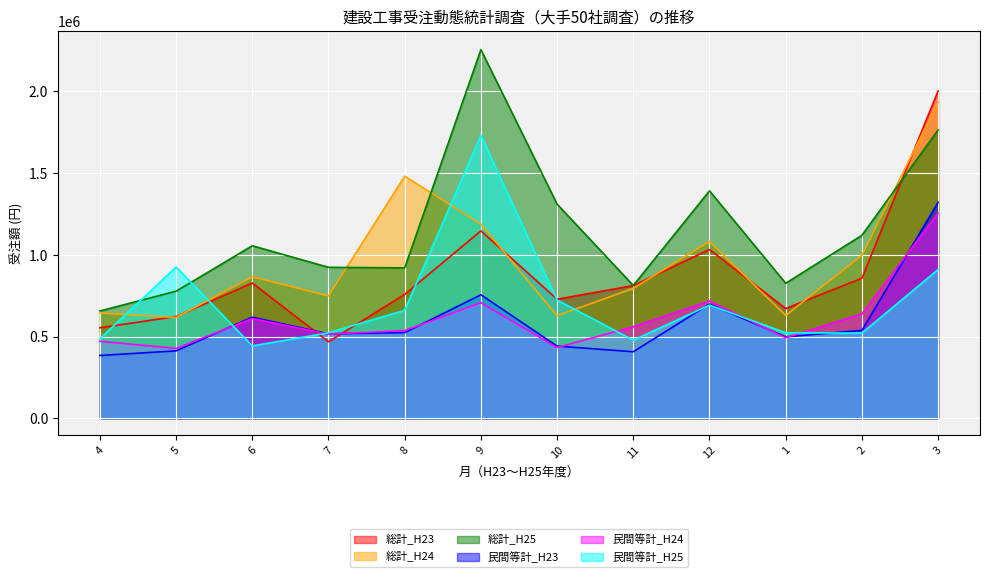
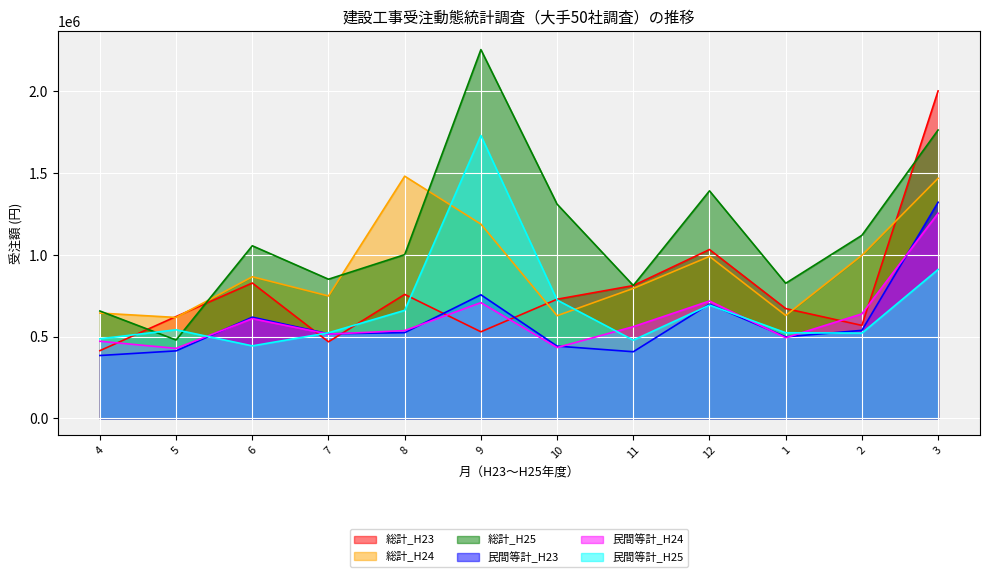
  {
    "総計_H23": {
-     "4": 550000,
+     "4": 410000,
      "6": 830000,
      "7": 470000,
      "8": 760000,
-     "9": 1150000,
+     "9": 530000,
      "12": 1030000,
      "1": 670000,
-     "2": 860000,
+     "2": 570000,
      "3": 2000000
    },
    "総計_H24": {
      "6": 870000,
      "7": 750000,
      "8": 1480000,
      "9": 1190000,
      "10": 630000,
      "11": 800000,
-     "12": 1080000,
+     "12": 990000,
      "1": 630000,
      "2": 1000000,
-     "3": 1930000
+     "3": 1470000
    },
    "総計_H25": {
-     "5": 780000,
+     "5": 480000,
      "6": 1060000,
-     "7": 920000,
-     "8": 920000,
+     "7": 850000,
+     "8": 1000000,
      "9": 2250000,
      "10": 1310000,
      "12": 1390000,
      "1": 830000,
      "2": 1120000,
      "3": 1760000
    },
    "民間等計_H23": {
      "4": 380000,
      "9": 760000,
      "11": 410000,
      "2": 540000,
      "3": 1320000
    },
    "民間等計_H24": {
      "9": 710000,
      "11": 560000,
      "12": 720000,
      "2": 640000,
      "3": 1250000
    },
    "民間等計_H25": {
-     "5": 930000,
+     "5": 540000,
      "6": 440000,
      "8": 660000,
      "9": 1730000,
      "11": 480000,
      "1": 520000,
      "2": 520000,
      "3": 910000
    }
  }
